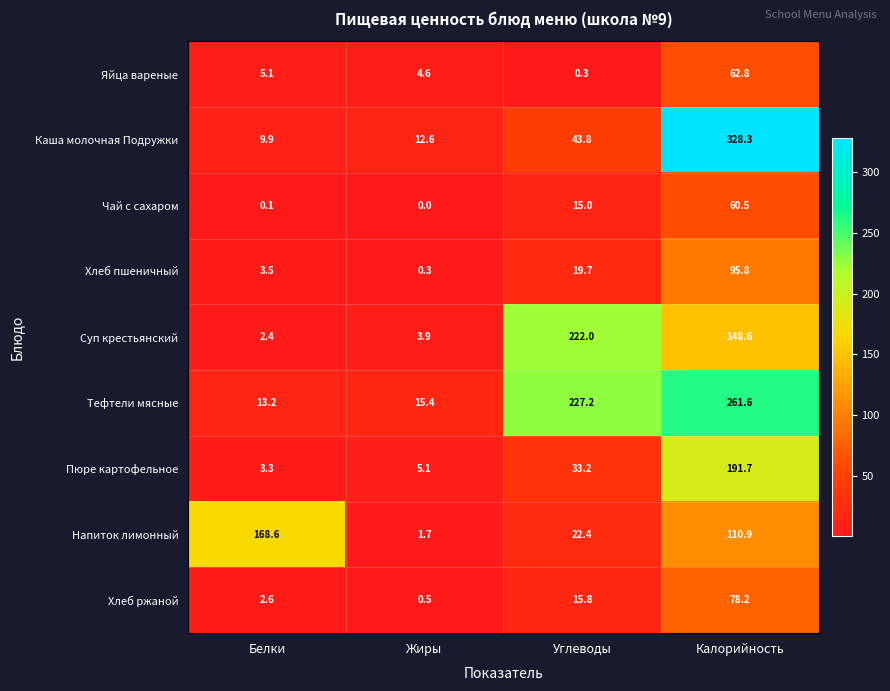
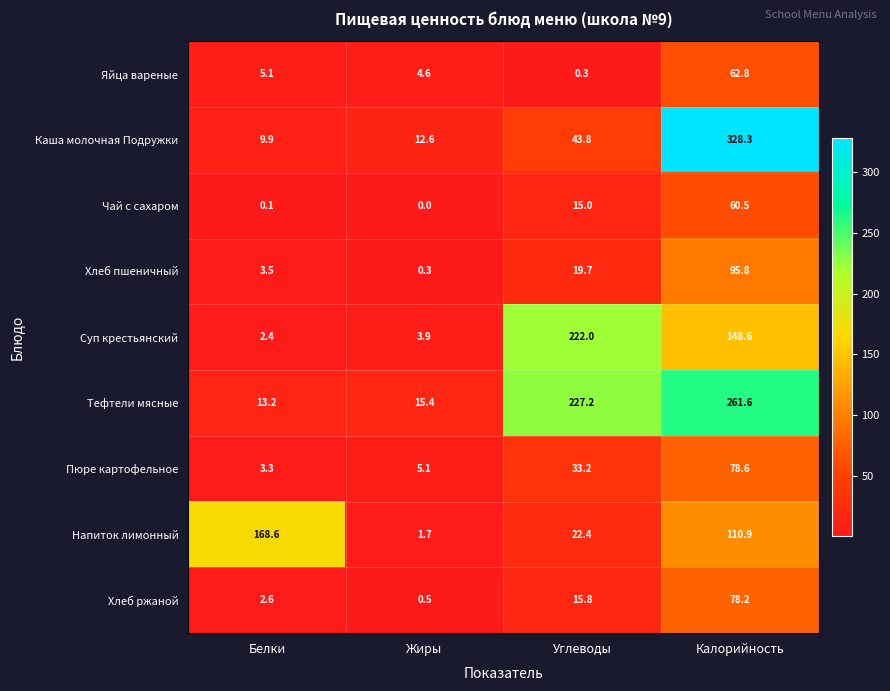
  {
    "Яйца вареные": {
      "Белки": 5.1,
      "Жиры": 4.6,
      "Углеводы": 0.3,
      "Калорийность": 62.8
    },
    "Каша молочная Подружки": {
      "Белки": 9.9,
      "Жиры": 12.6,
      "Углеводы": 43.8,
      "Калорийность": 328.3
    },
    "Чай с сахаром": {
      "Белки": 0.1,
      "Жиры": 0.0,
      "Углеводы": 15.0,
      "Калорийность": 60.5
    },
    "Хлеб пшеничный": {
      "Белки": 3.5,
      "Жиры": 0.3,
      "Углеводы": 19.7,
      "Калорийность": 95.8
    },
    "Суп крестьянский": {
      "Белки": 2.4,
      "Жиры": 3.9,
      "Углеводы": 222.0,
      "Калорийность": 148.6
    },
    "Тефтели мясные": {
      "Белки": 13.2,
      "Жиры": 15.4,
      "Углеводы": 227.2,
      "Калорийность": 261.6
    },
    "Пюре картофельное": {
      "Белки": 3.3,
      "Жиры": 5.1,
      "Углеводы": 33.2,
-     "Калорийность": 191.7
+     "Калорийность": 78.6
    },
    "Напиток лимонный": {
      "Белки": 168.6,
      "Жиры": 1.7,
      "Углеводы": 22.4,
      "Калорийность": 110.9
    },
    "Хлеб ржаной": {
      "Белки": 2.6,
      "Жиры": 0.5,
      "Углеводы": 15.8,
      "Калорийность": 78.2
    }
  }
